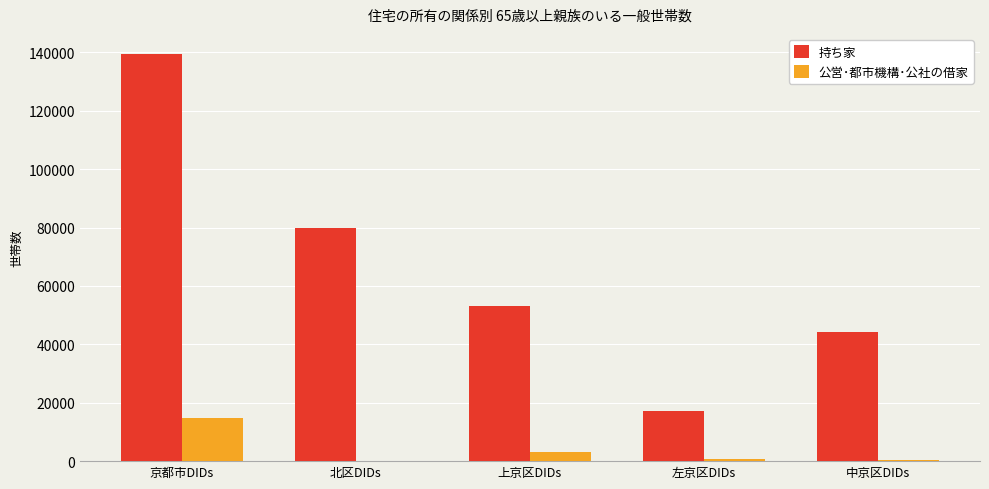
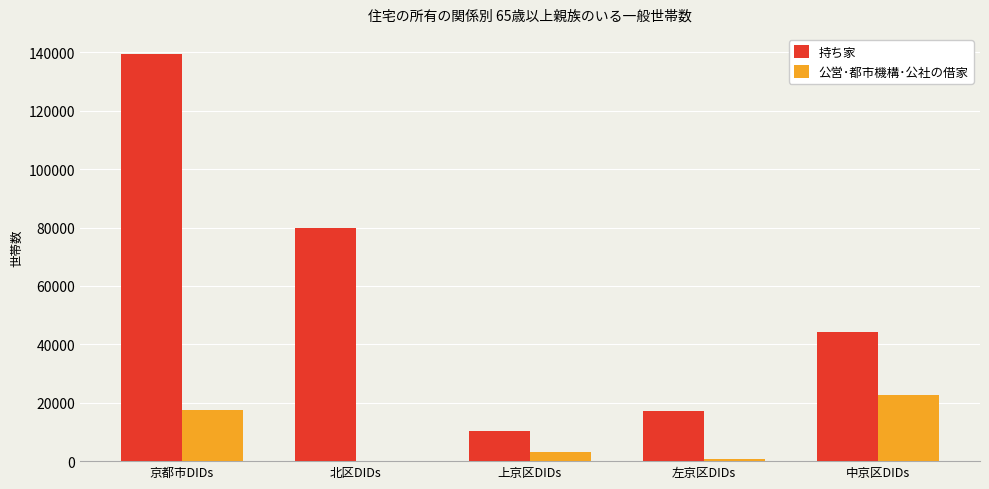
  {
    "持ち家": {
      "京都市DIDs": 139000,
      "北区DIDs": 80000,
-     "上京区DIDs": 53000,
+     "上京区DIDs": 10000,
      "左京区DIDs": 17000,
      "中京区DIDs": 44000
    },
    "公営･都市機構･公社の借家": {
-     "京都市DIDs": 15000,
+     "京都市DIDs": 18000,
      "上京区DIDs": 3000,
-     "中京区DIDs": 1000
+     "中京区DIDs": 23000
    }
  }
